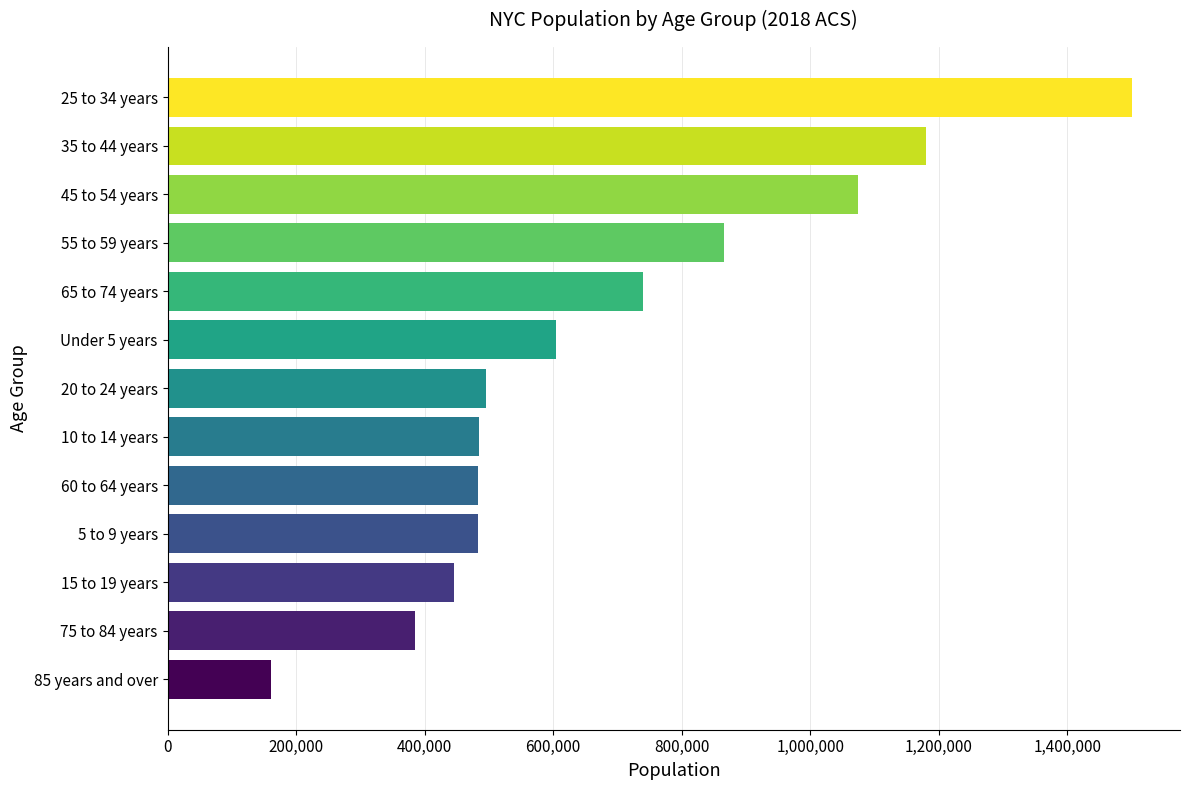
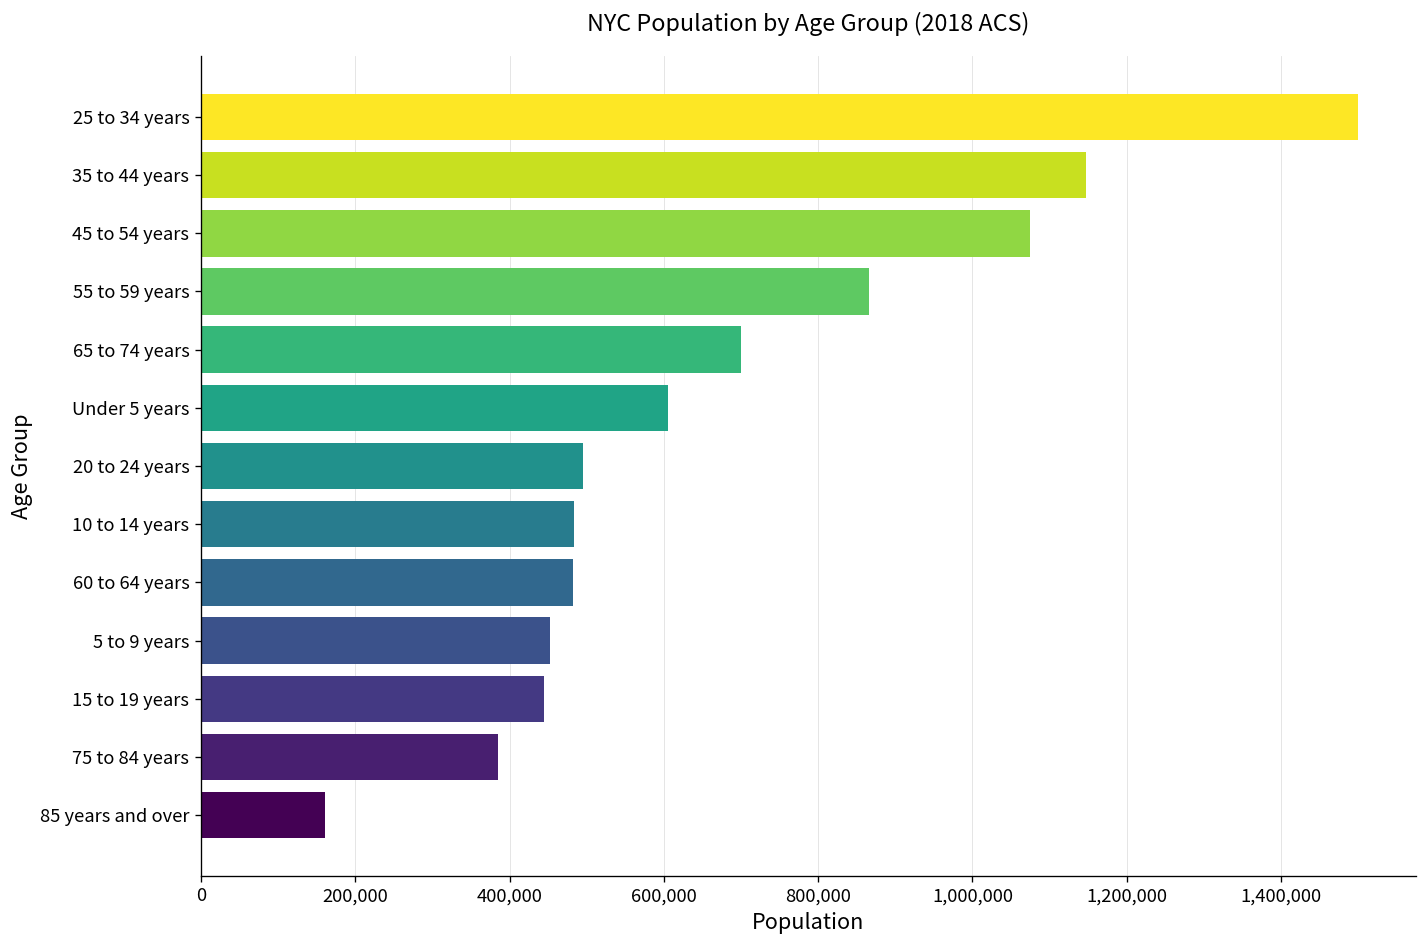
  {
    "25 to 34 years": "1,500,000",
-   "35 to 44 years": "1,180,000",
+   "35 to 44 years": "1,150,000",
    "45 to 54 years": "1,070,000",
    "55 to 59 years": "870,000",
-   "65 to 74 years": "740,000",
+   "65 to 74 years": "700,000",
    "Under 5 years": "610,000",
    "20 to 24 years": "500,000",
    "10 to 14 years": "480,000",
    "60 to 64 years": "480,000",
-   "5 to 9 years": "480,000",
+   "5 to 9 years": "450,000",
    "15 to 19 years": "440,000",
    "75 to 84 years": "390,000",
    "85 years and over": "160,000"
  }
